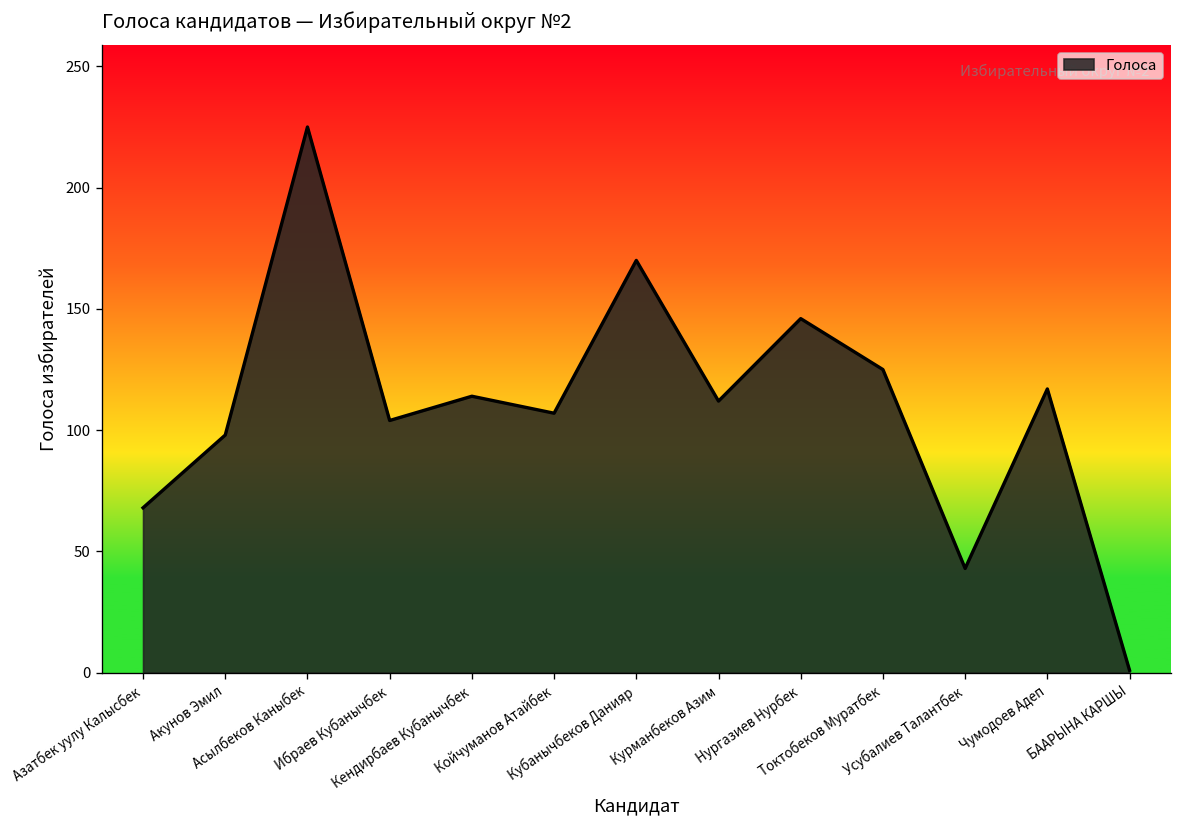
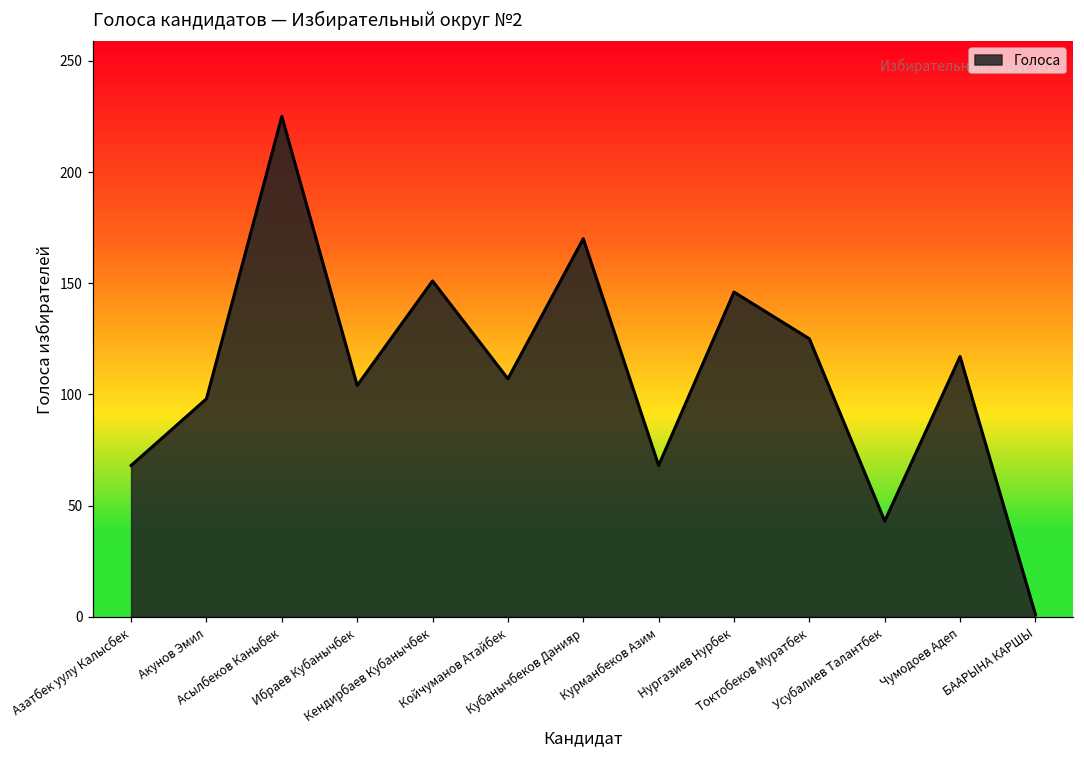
  {
    "Азатбек уулу Калысбек": 68,
    "Акунов Эмил": 98,
    "Асылбеков Каныбек": 225,
    "Ибраев Кубанычбек": 104,
-   "Кендирбаев Кубанычбек": 114,
+   "Кендирбаев Кубанычбек": 151,
    "Койчуманов Атайбек": 107,
    "Кубанычбеков Данияр": 170,
-   "Курманбеков Азим": 112,
+   "Курманбеков Азим": 68,
    "Нургазиев Нурбек": 146,
    "Токтобеков Муратбек": 125,
    "Усубалиев Талантбек": 43,
    "Чумодоев Адеп": 117,
    "БААРЫНА КАРШЫ": 1
  }
